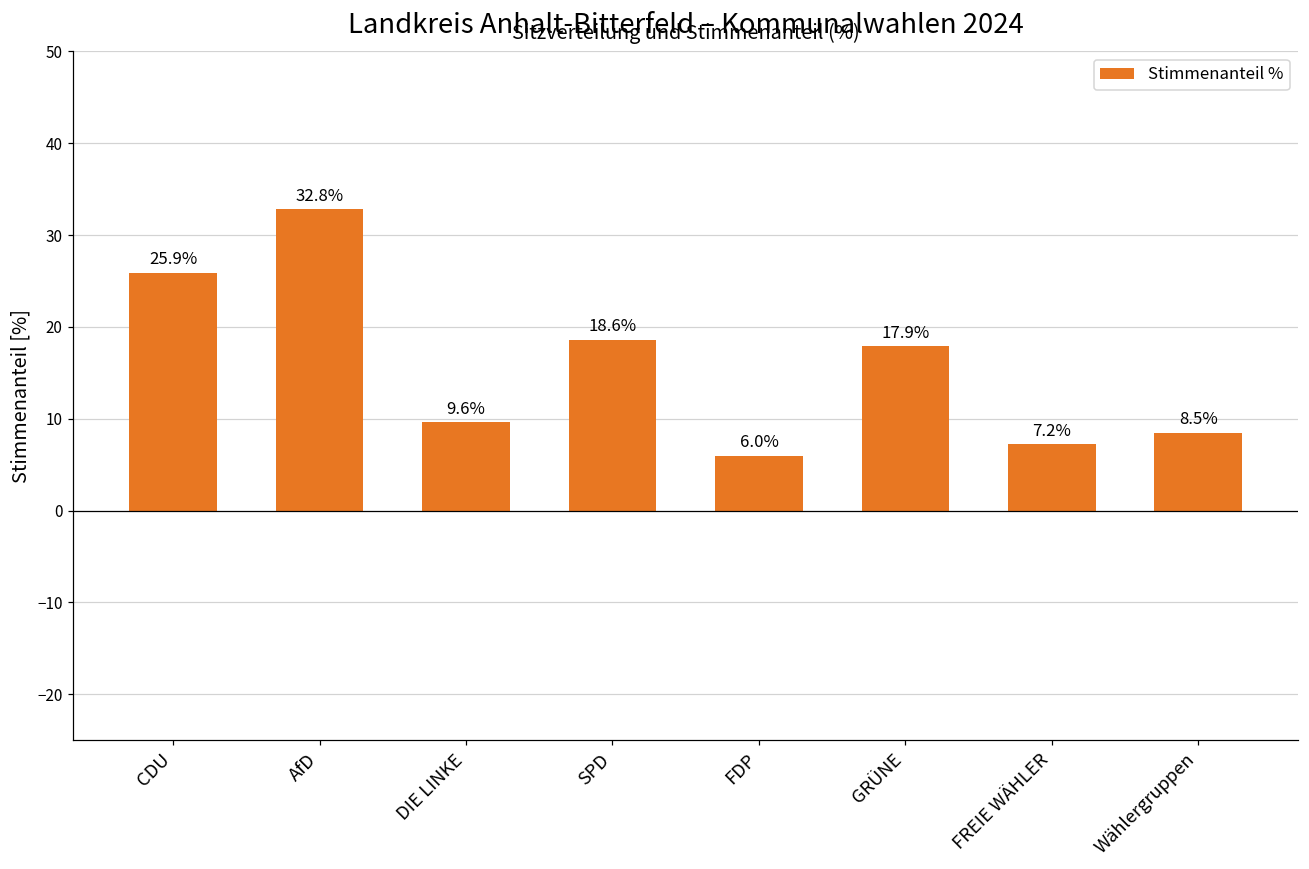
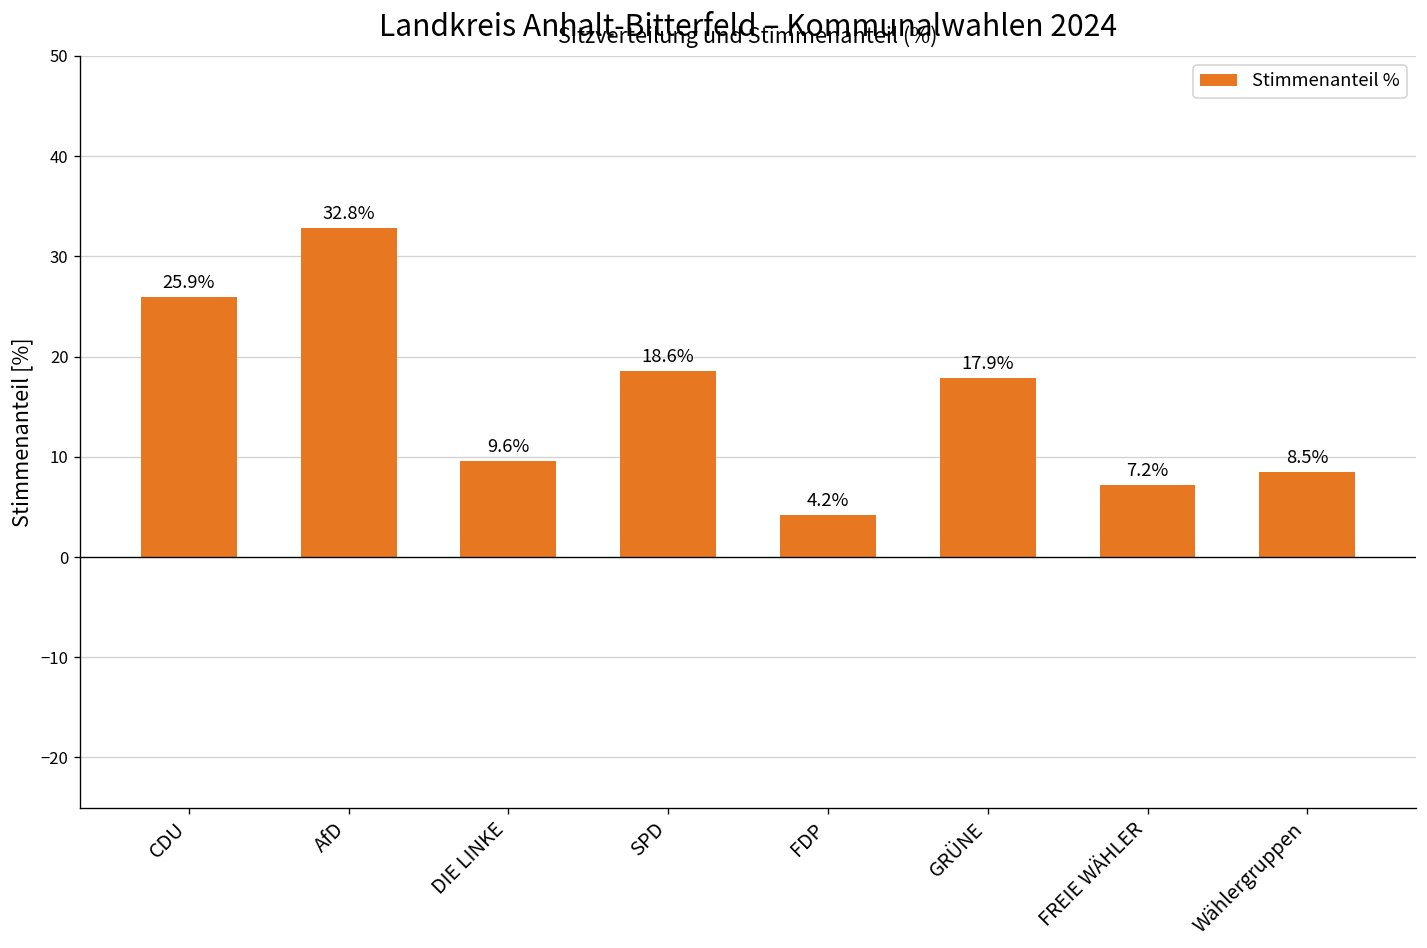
  {
    "CDU": "25.9%",
    "AfD": "32.8%",
    "DIE LINKE": "9.6%",
    "SPD": "18.6%",
-   "FDP": "6.0%",
+   "FDP": "4.2%",
    "GRÜNE": "17.9%",
    "FREIE WÄHLER": "7.2%",
    "Wählergruppen": "8.5%"
  }
